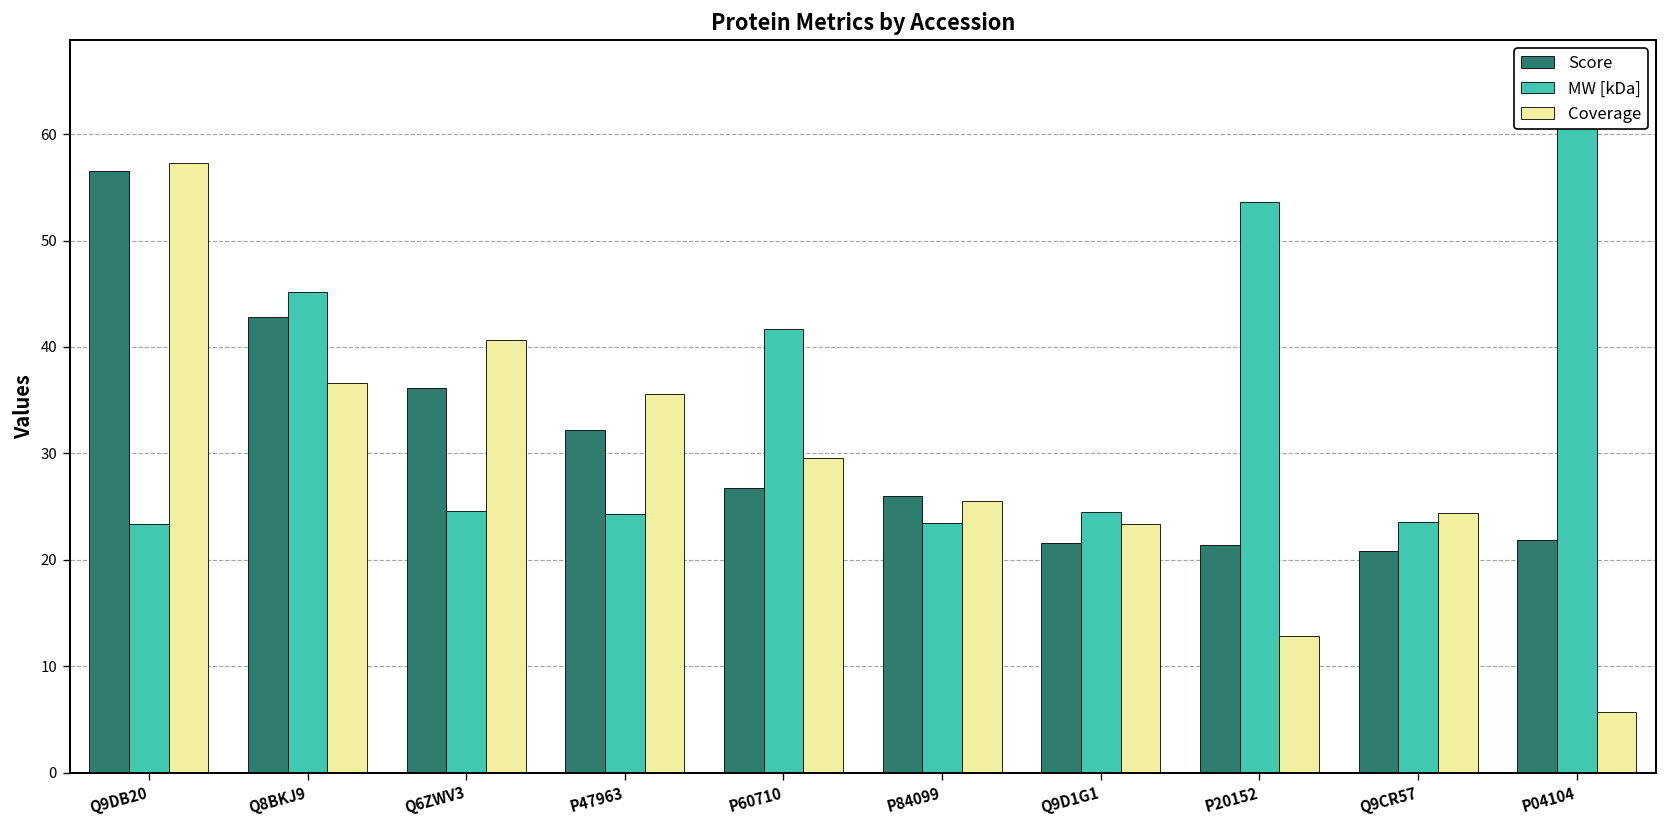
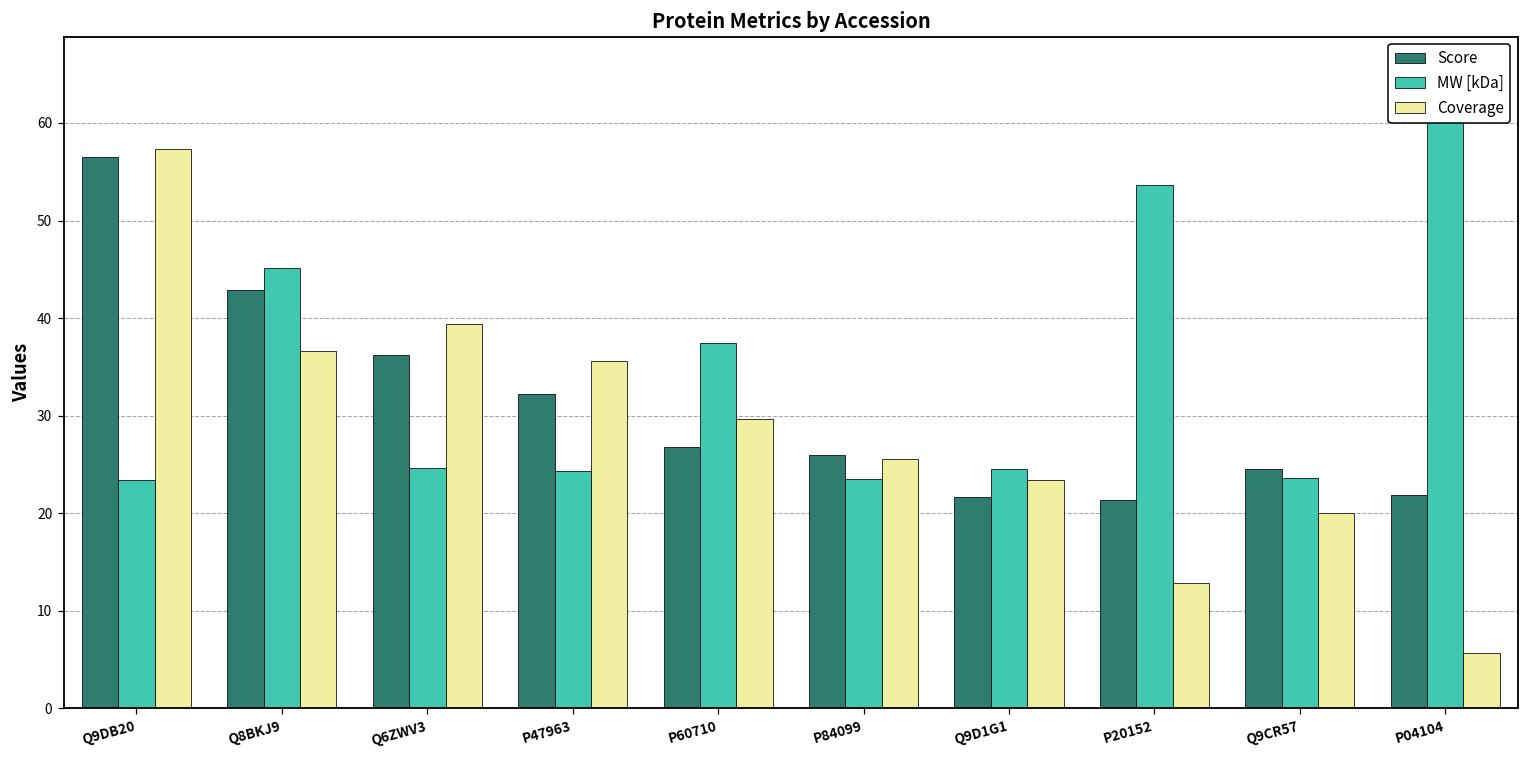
  {
    "Score": {
      "Q9DB20": 57,
      "Q8BKJ9": 43,
      "Q6ZWV3": 36,
      "P47963": 32,
      "P60710": 27,
      "P84099": 26,
      "Q9D1G1": 22,
      "P20152": 21,
-     "Q9CR57": 21,
+     "Q9CR57": 25,
      "P04104": 22
    },
    "MW [kDa]": {
      "Q9DB20": 23,
      "Q8BKJ9": 45,
      "Q6ZWV3": 25,
      "P47963": 24,
-     "P60710": 42,
+     "P60710": 37,
      "P84099": 23,
      "Q9D1G1": 25,
      "P20152": 54,
      "Q9CR57": 24
    },
    "Coverage": {
      "Q9DB20": 57,
      "Q8BKJ9": 37,
-     "Q6ZWV3": 41,
+     "Q6ZWV3": 39,
      "P47963": 36,
      "P60710": 30,
      "P84099": 26,
      "Q9D1G1": 23,
      "P20152": 13,
-     "Q9CR57": 24,
+     "Q9CR57": 20,
      "P04104": 6
    }
  }
